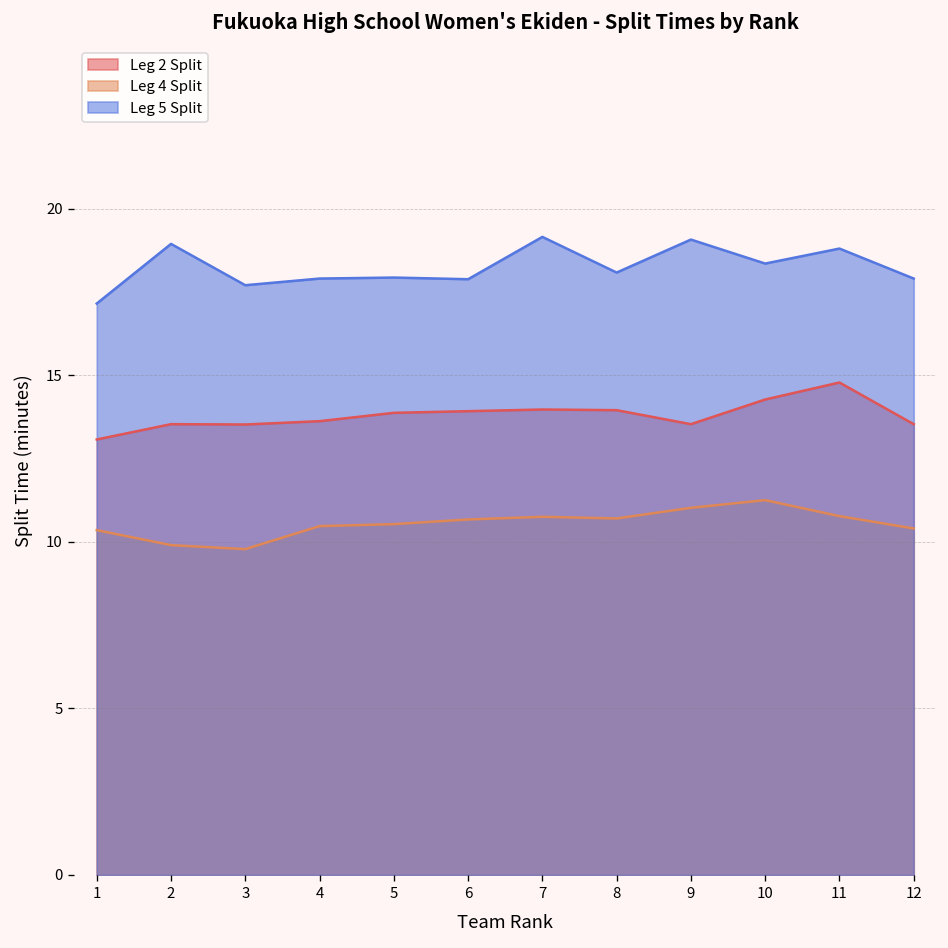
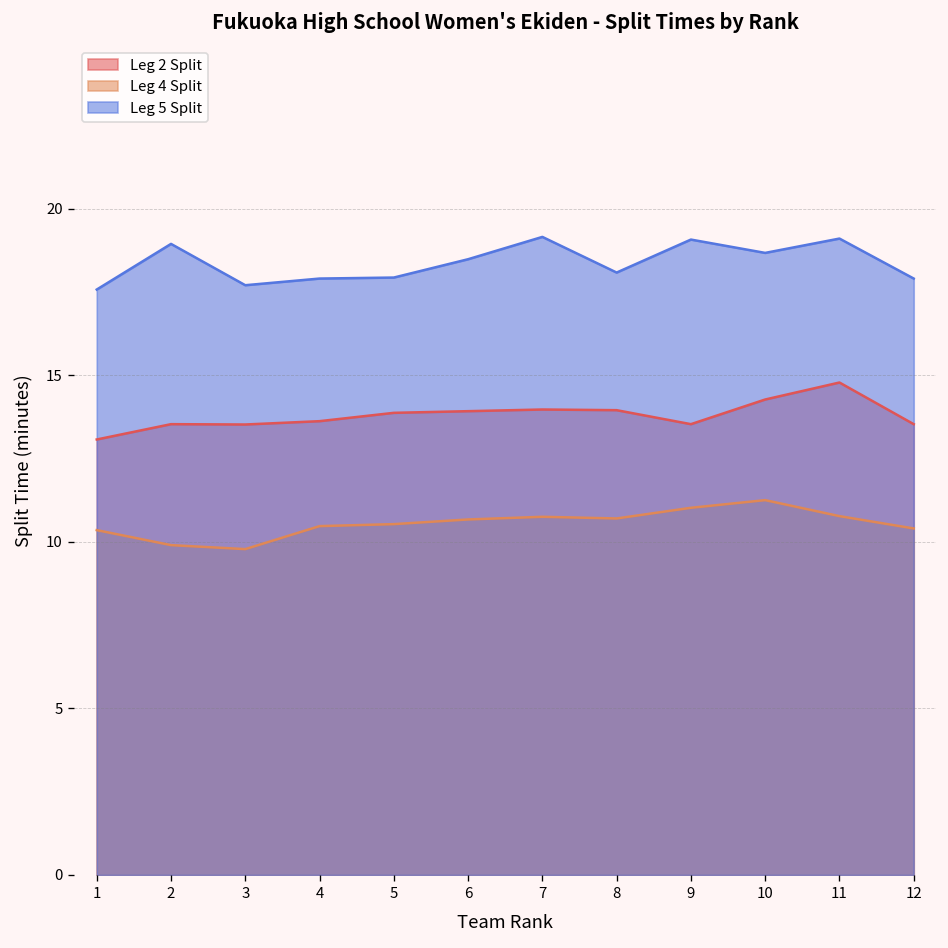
  {
    "Leg 5 Split": {
-     "1": 17.2,
+     "1": 17.6,
      "2": 18.9,
      "3": 17.7,
      "4": 17.9,
      "5": 17.9,
-     "6": 17.9,
+     "6": 18.5,
      "7": 19.2,
      "8": 18.1,
      "9": 19.1,
-     "10": 18.4,
-     "11": 18.8,
+     "10": 18.7,
+     "11": 19.1,
      "12": 17.9
    }
  }
